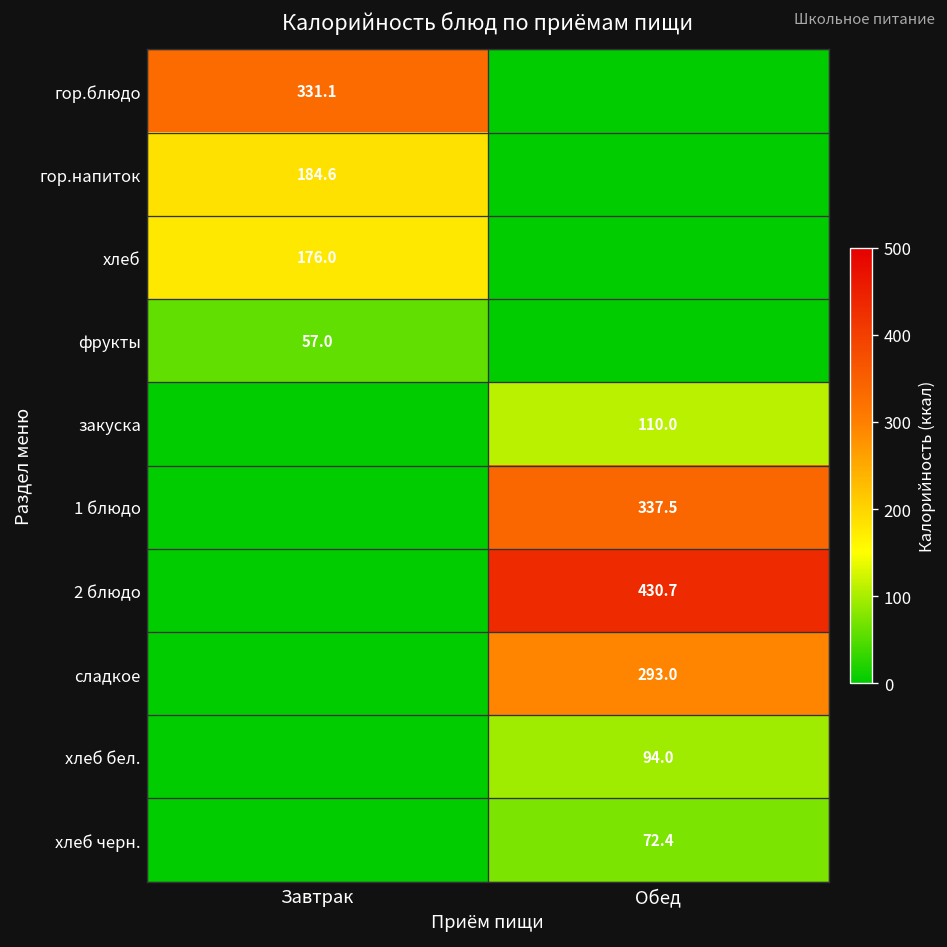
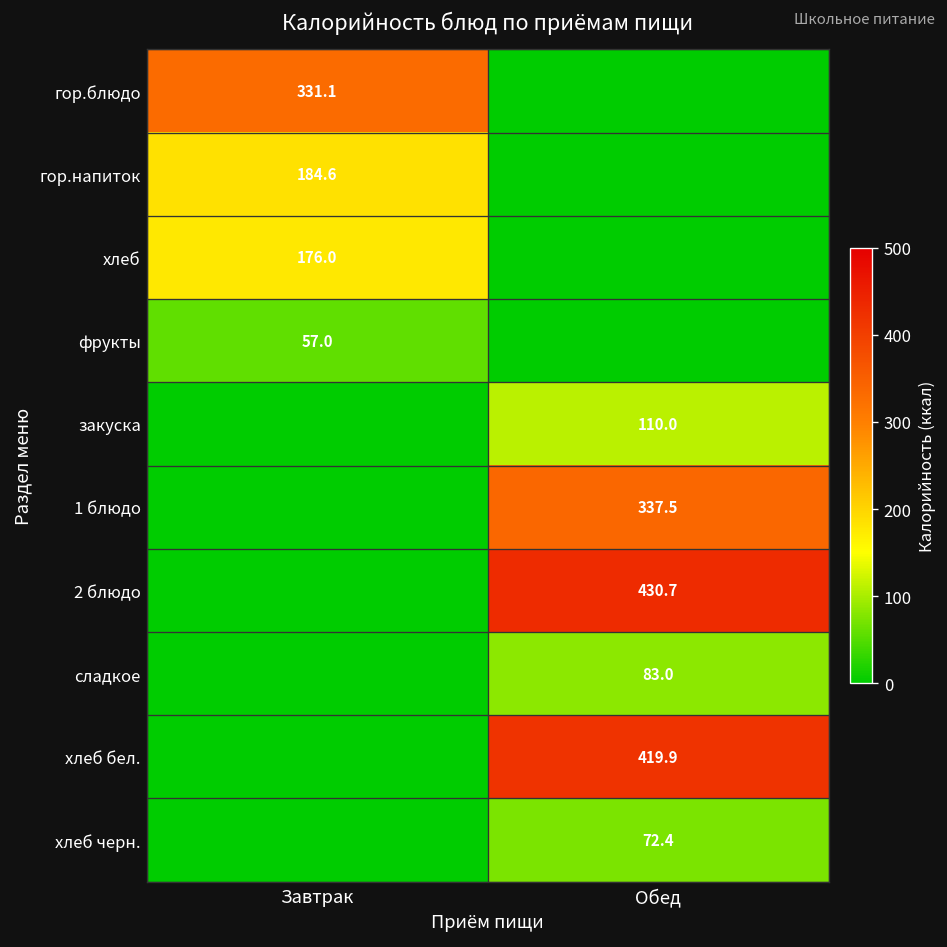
  {
    "гор.блюдо": {
      "Завтрак": 331.1
    },
    "гор.напиток": {
      "Завтрак": 184.6
    },
    "хлеб": {
      "Завтрак": 176.0
    },
    "фрукты": {
      "Завтрак": 57.0
    },
    "закуска": {
      "Обед": 110.0
    },
    "1 блюдо": {
      "Обед": 337.5
    },
    "2 блюдо": {
      "Обед": 430.7
    },
    "сладкое": {
-     "Обед": 293.0
+     "Обед": 83.0
    },
    "хлеб бел.": {
-     "Обед": 94.0
+     "Обед": 419.9
    },
    "хлеб черн.": {
      "Обед": 72.4
    }
  }
